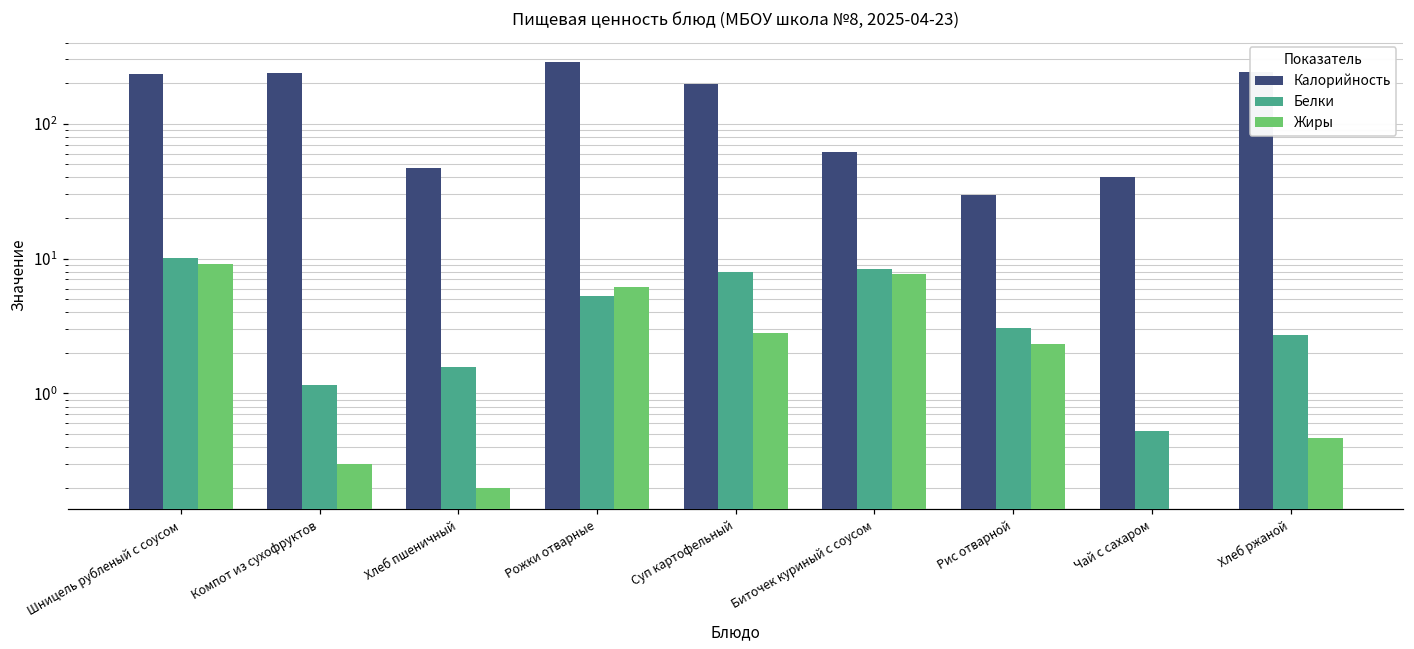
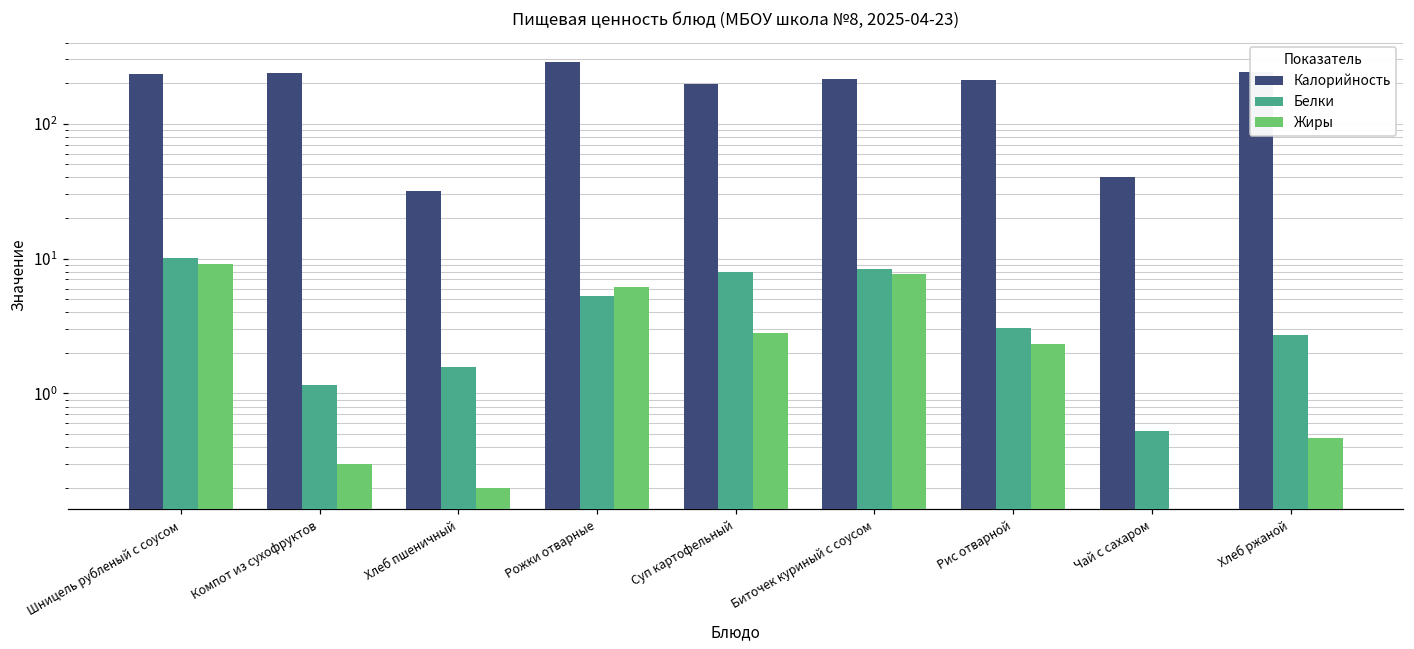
  {
    "Калорийность": {
      "Шницель рубленый с соусом": 230,
      "Компот из сухофруктов": 240,
-     "Хлеб пшеничный": 47,
+     "Хлеб пшеничный": 32,
      "Рожки отварные": 290,
      "Суп картофельный": 200,
-     "Биточек куриный с соусом": 60,
-     "Рис отварной": 30,
+     "Биточек куриный с соусом": 210,
+     "Рис отварной": 210,
      "Чай с сахаром": 40
    }
  }
